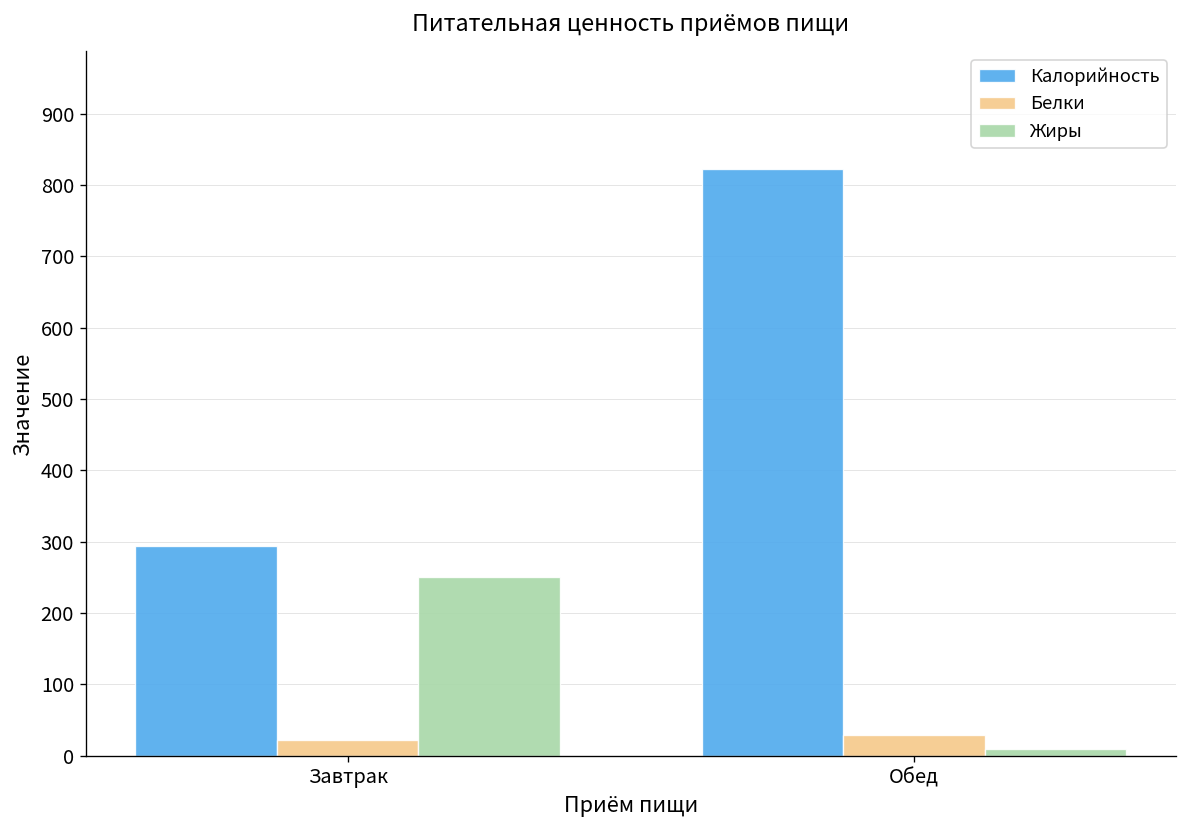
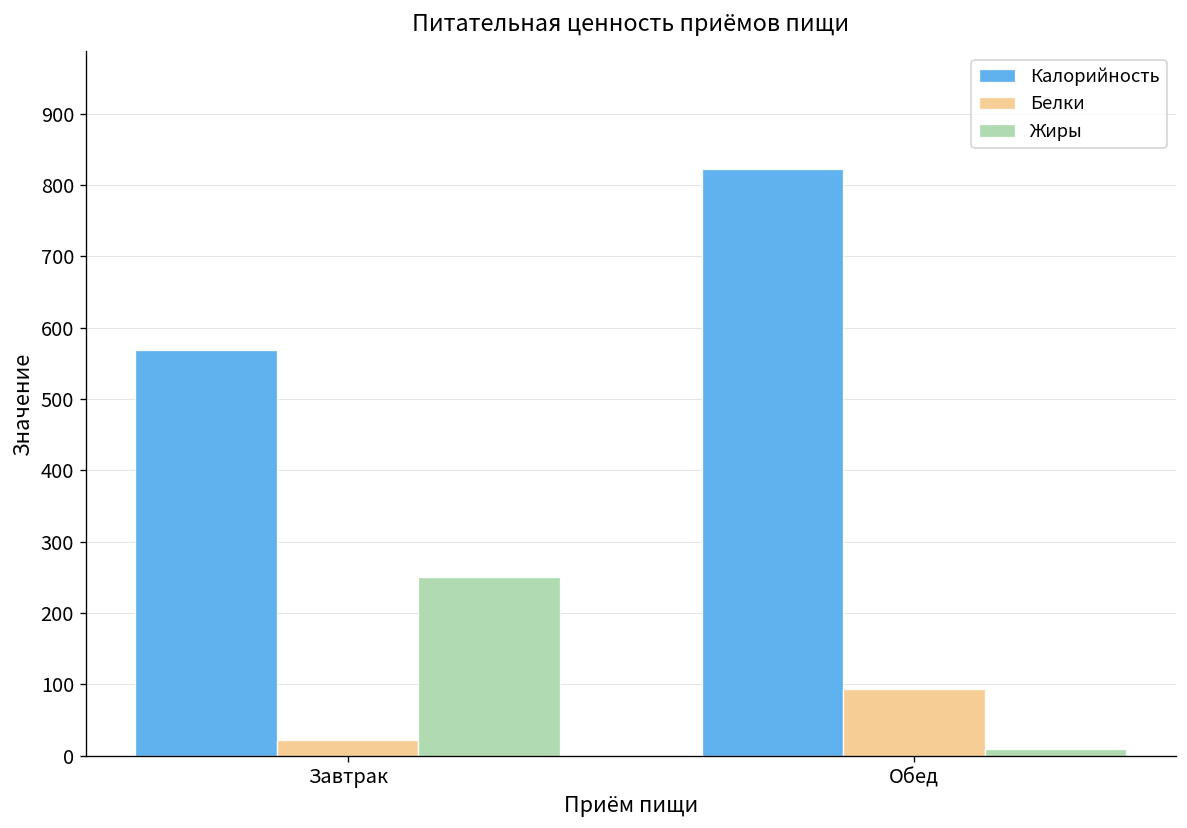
  {
    "Калорийность": {
-     "Завтрак": 290,
+     "Завтрак": 570,
      "Обед": 820
    },
    "Белки": {
      "Завтрак": 20,
-     "Обед": 30
+     "Обед": 90
    },
    "Жиры": {
      "Завтрак": 250,
      "Обед": 10
    }
  }
